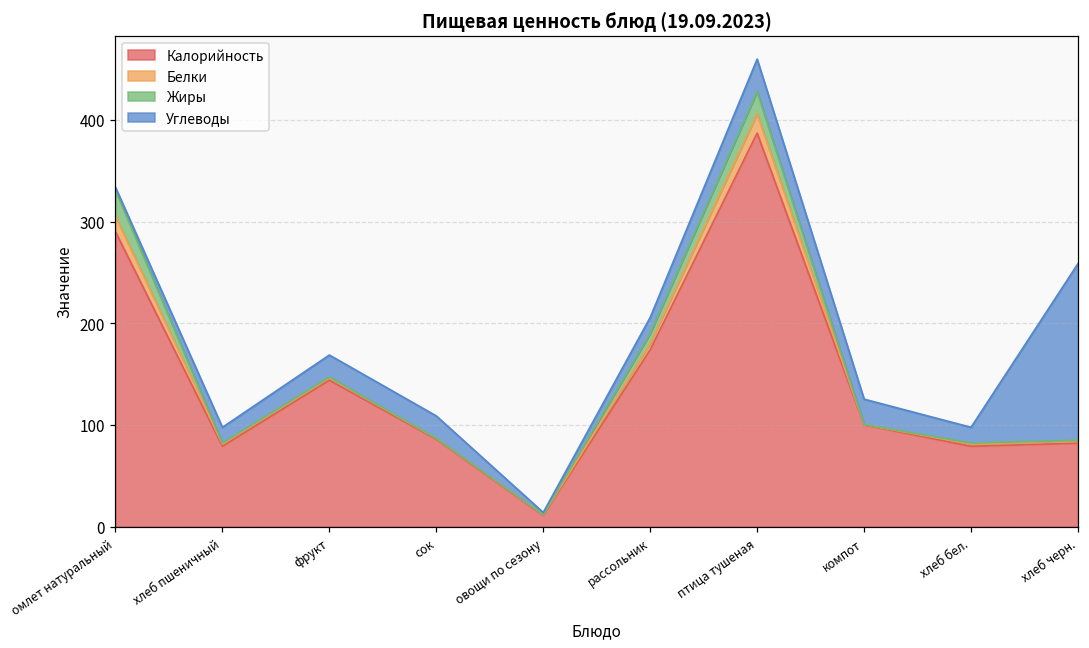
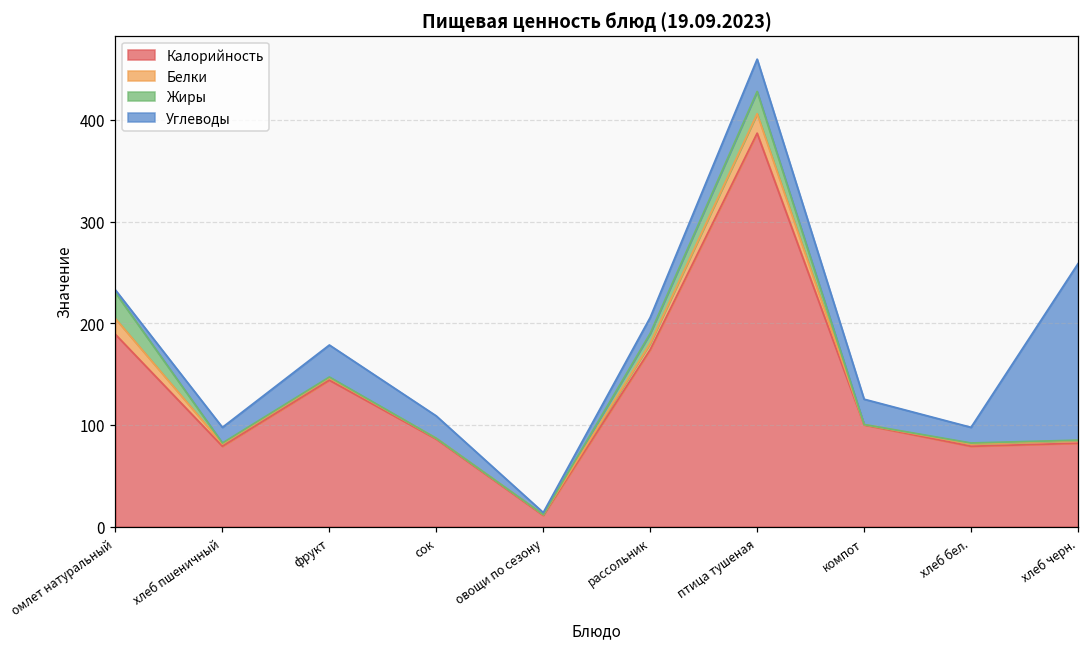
  {
    "Калорийность": {
-     "омлет натуральный": 290,
+     "омлет натуральный": 190,
      "рассольник": 170,
      "птица тушеная": 390
    },
    "Белки": {
      "омлет натуральный": 20,
      "рассольник": 10,
      "птица тушеная": 20
    },
    "Жиры": {
      "рассольник": 10,
      "птица тушеная": 20
    },
    "Углеводы": {
      "хлеб пшеничный": 20,
-     "фрукт": 20,
+     "фрукт": 30,
      "сок": 20,
      "рассольник": 20,
      "птица тушеная": 30,
      "компот": 20,
      "хлеб бел.": 20,
      "хлеб черн.": 170
    }
  }
